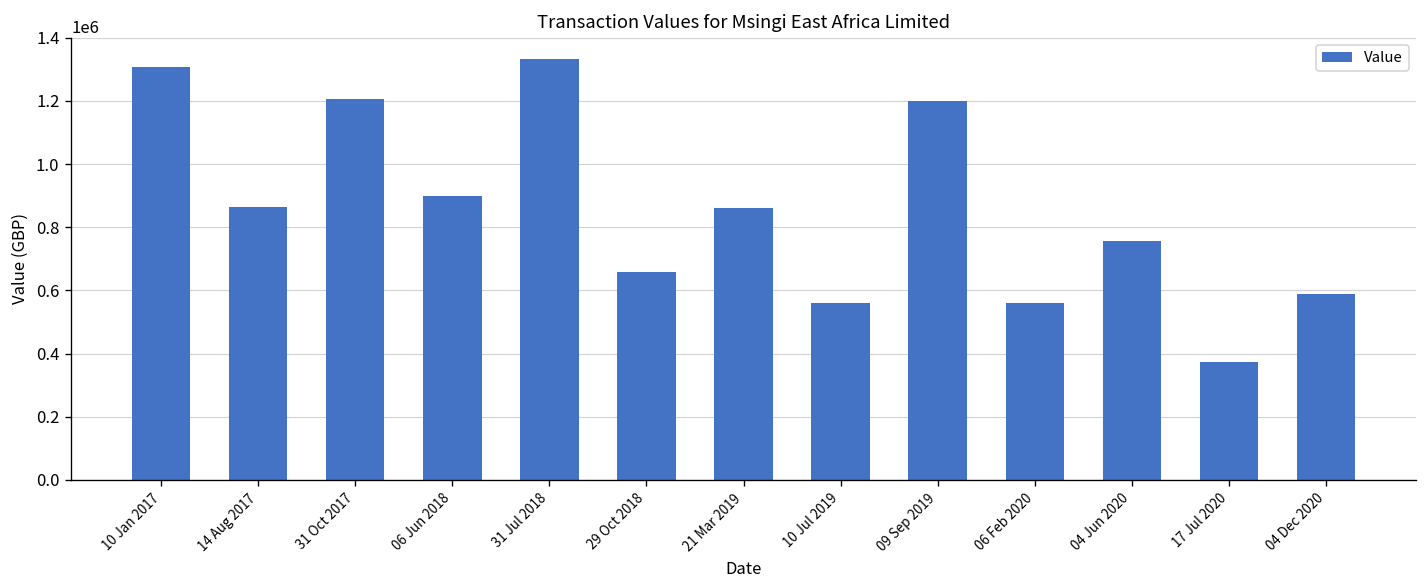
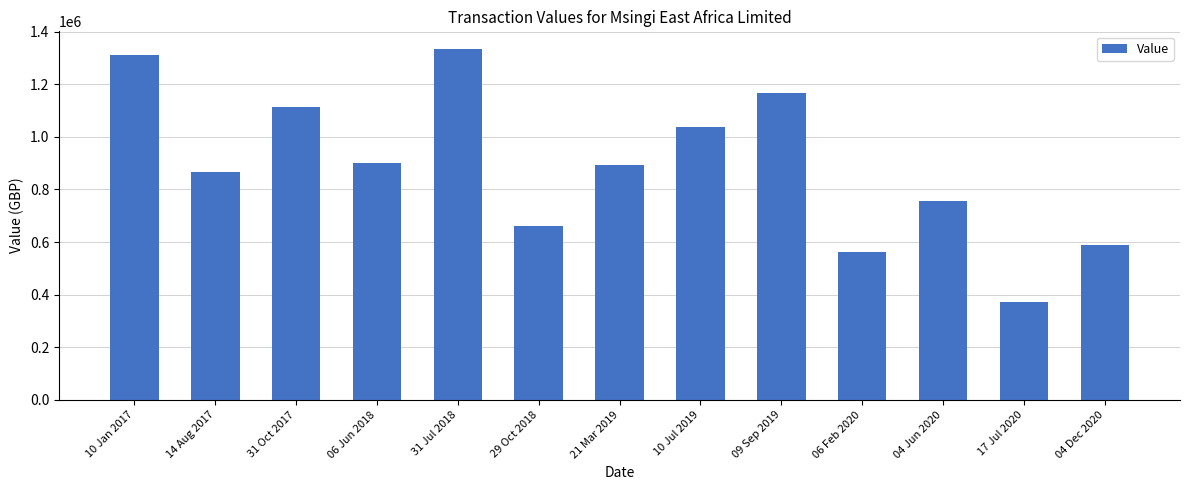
  {
    "10 Jan 2017": 1310000,
    "14 Aug 2017": 870000,
-   "31 Oct 2017": 1210000,
+   "31 Oct 2017": 1110000,
    "06 Jun 2018": 900000,
    "31 Jul 2018": 1330000,
    "29 Oct 2018": 660000,
-   "21 Mar 2019": 860000,
-   "10 Jul 2019": 560000,
-   "09 Sep 2019": 1200000,
+   "21 Mar 2019": 890000,
+   "10 Jul 2019": 1040000,
+   "09 Sep 2019": 1170000,
    "06 Feb 2020": 560000,
    "04 Jun 2020": 760000,
    "17 Jul 2020": 370000,
    "04 Dec 2020": 590000
  }
